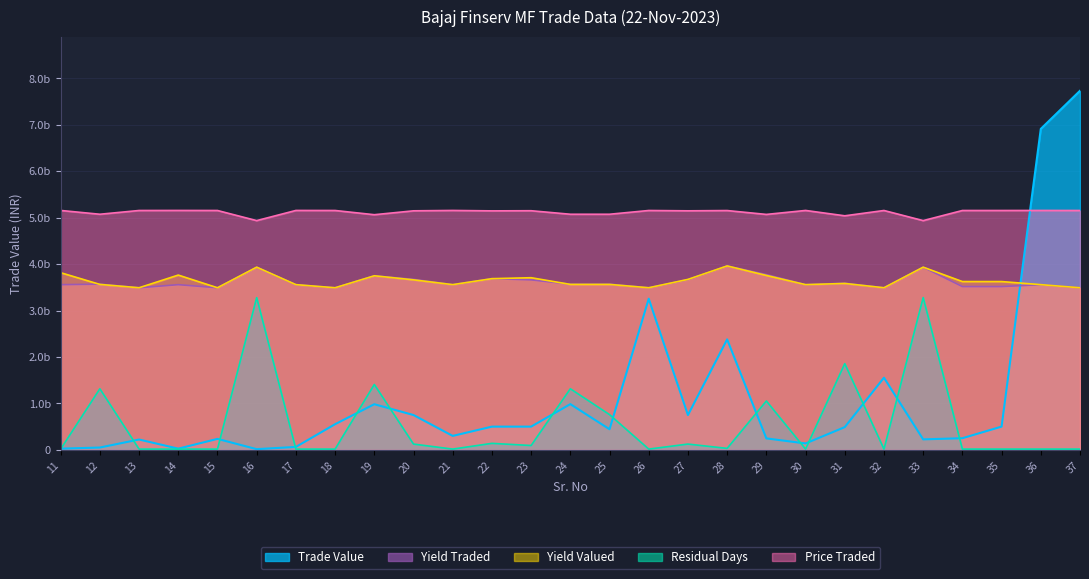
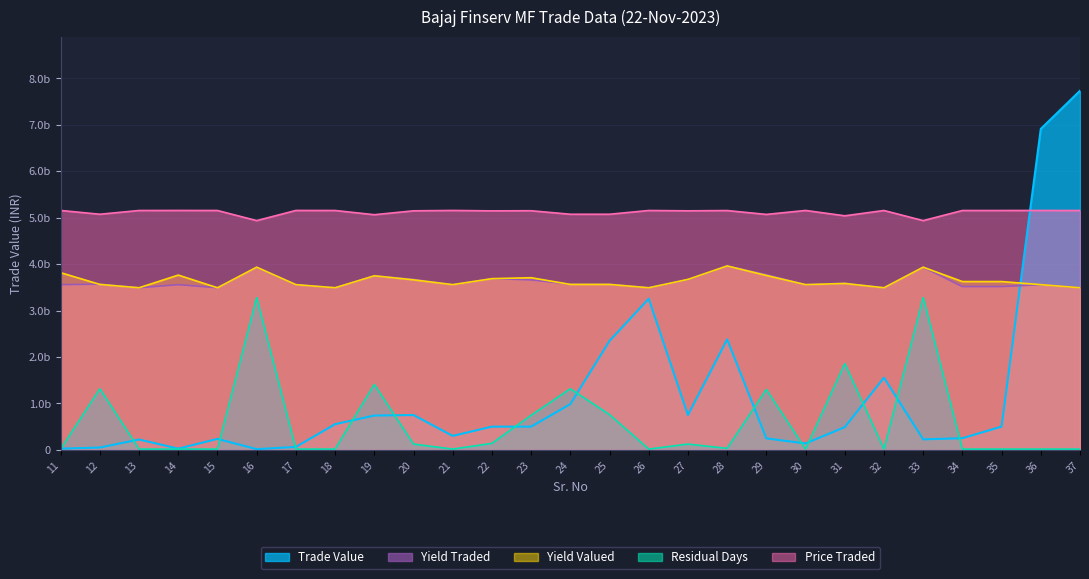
  {
    "Trade Value": {
      "12": "0.0b",
      "13": "0.2b",
      "15": "0.2b",
      "16": "0.0b",
      "18": "0.6b",
-     "19": "1.0b",
+     "19": "0.7b",
      "20": "0.7b",
      "21": "0.3b",
      "22": "0.5b",
      "23": "0.5b",
      "24": "1.0b",
-     "25": "0.4b",
+     "25": "2.3b",
      "26": "3.3b",
      "27": "0.7b",
      "28": "2.4b",
      "29": "0.2b",
      "30": "0.1b",
      "31": "0.5b",
      "32": "1.6b",
      "33": "0.2b",
      "34": "0.2b",
      "35": "0.5b",
      "36": "6.9b",
      "37": "7.7b"
    },
    "Yield Valued": {
      "11": "3.8b",
      "14": "3.8b",
      "34": "3.6b",
      "35": "3.6b"
    },
    "Residual Days": {
      "12": "1.3b",
      "13": "0.0b",
      "15": "0.0b",
      "16": "3.3b",
      "18": "0.0b",
      "19": "1.4b",
      "20": "0.1b",
      "21": "0.0b",
      "22": "0.1b",
-     "23": "0.1b",
+     "23": "0.7b",
      "24": "1.3b",
      "25": "0.8b",
      "26": "0.0b",
      "27": "0.1b",
      "28": "0.0b",
-     "29": "1.1b",
+     "29": "1.3b",
      "30": "0.0b",
      "31": "1.9b",
      "32": "0.0b",
      "33": "3.3b",
      "34": "0.0b",
      "35": "0.0b",
      "36": "0.0b",
      "37": "0.0b"
    }
  }
